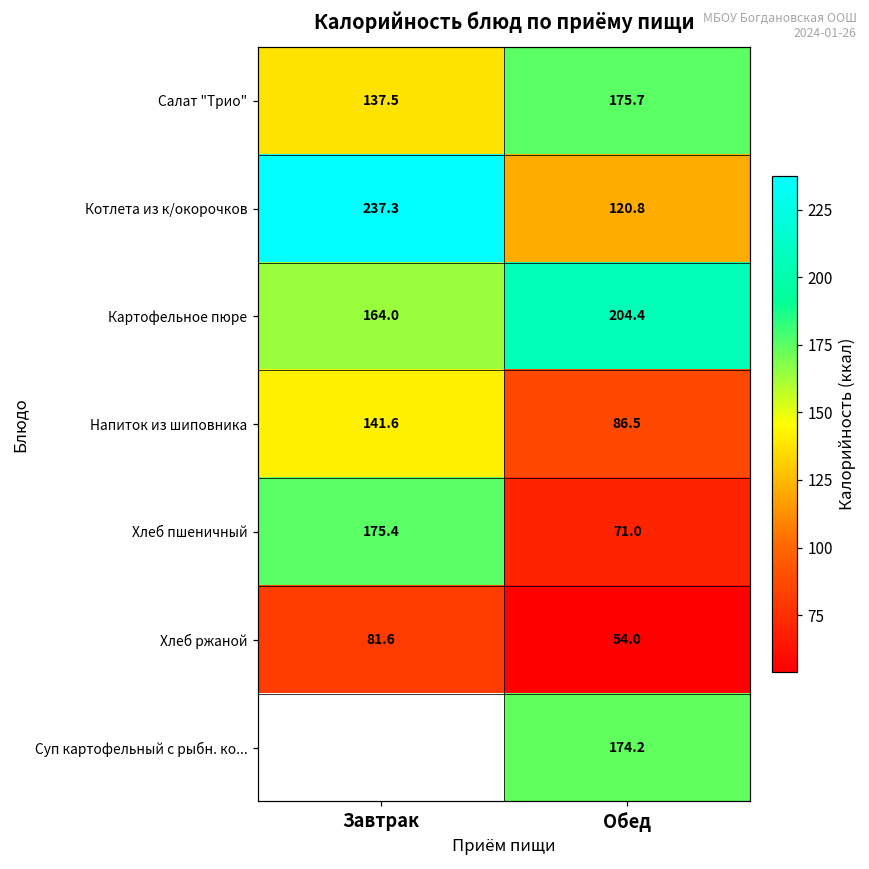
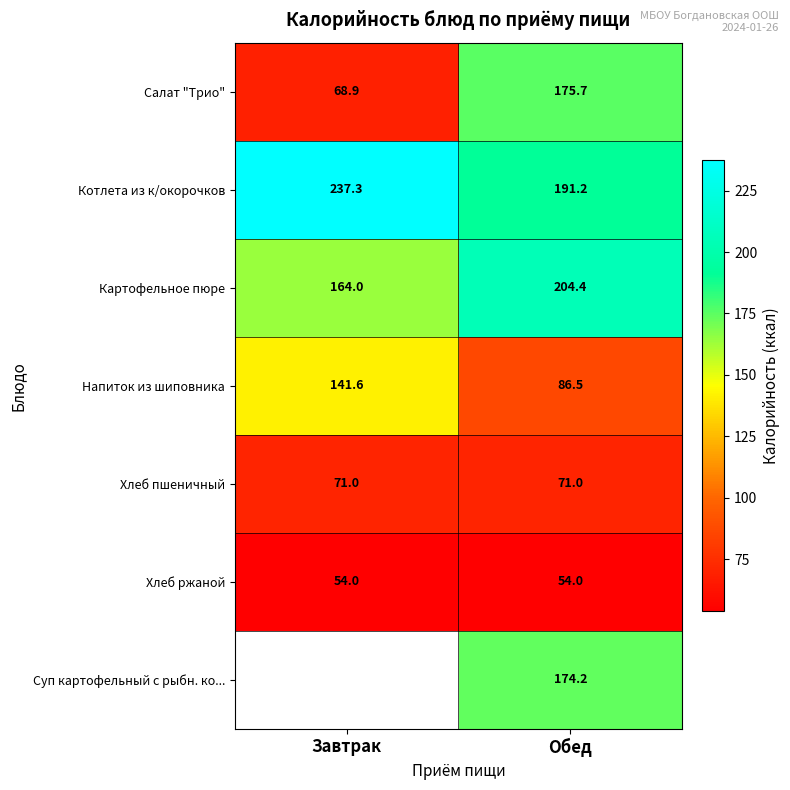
  {
    "Салат \"Трио\"": {
-     "Завтрак": 137.5,
+     "Завтрак": 68.9,
      "Обед": 175.7
    },
    "Котлета из к/окорочков": {
      "Завтрак": 237.3,
-     "Обед": 120.8
+     "Обед": 191.2
    },
    "Картофельное пюре": {
      "Завтрак": 164.0,
      "Обед": 204.4
    },
    "Напиток из шиповника": {
      "Завтрак": 141.6,
      "Обед": 86.5
    },
    "Хлеб пшеничный": {
-     "Завтрак": 175.4,
+     "Завтрак": 71.0,
      "Обед": 71.0
    },
    "Хлеб ржаной": {
-     "Завтрак": 81.6,
+     "Завтрак": 54.0,
      "Обед": 54.0
    },
    "Суп картофельный с рыбн. ко...": {
      "Обед": 174.2
    }
  }
